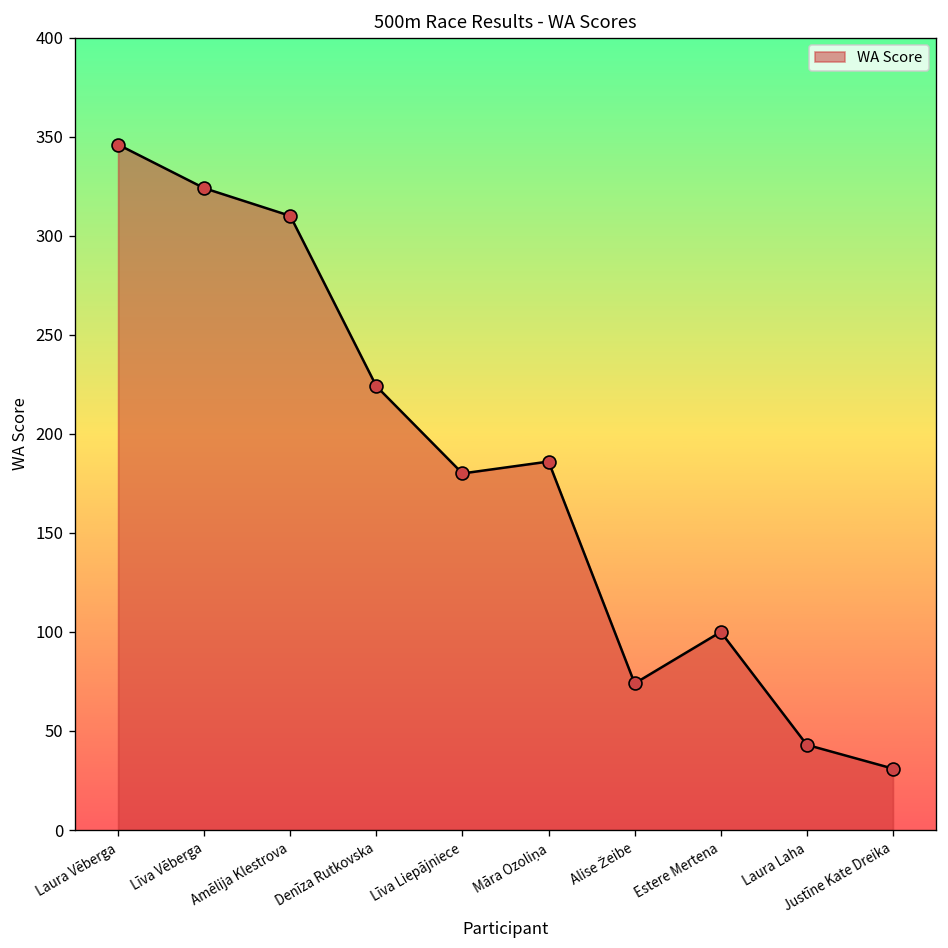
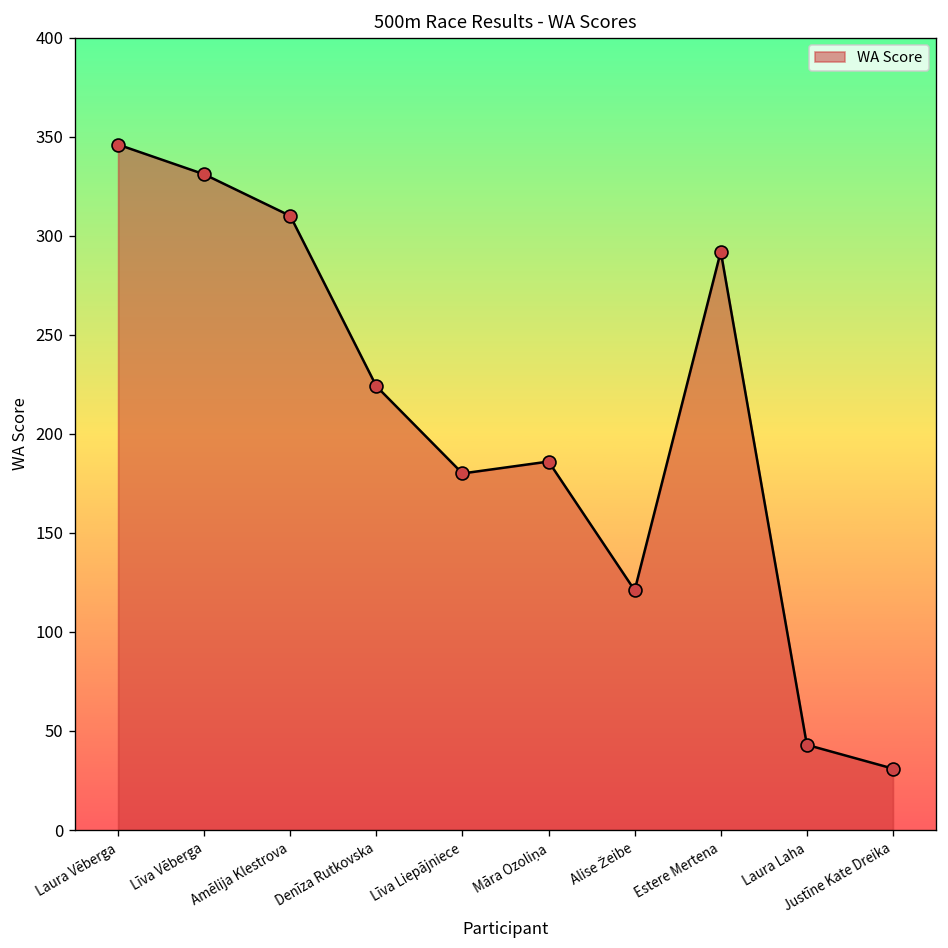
  {
    "Laura Vēberga": 346,
-   "Līva Vēberga": 324,
+   "Līva Vēberga": 331,
    "Amēlija Klestrova": 310,
    "Denīza Rutkovska": 224,
    "Līva Liepājniece": 180,
    "Māra Ozoliņa": 186,
-   "Alise Žeibe": 74,
-   "Estere Mertena": 100,
+   "Alise Žeibe": 121,
+   "Estere Mertena": 292,
    "Laura Laha": 43,
    "Justīne Kate Dreika": 31
  }
